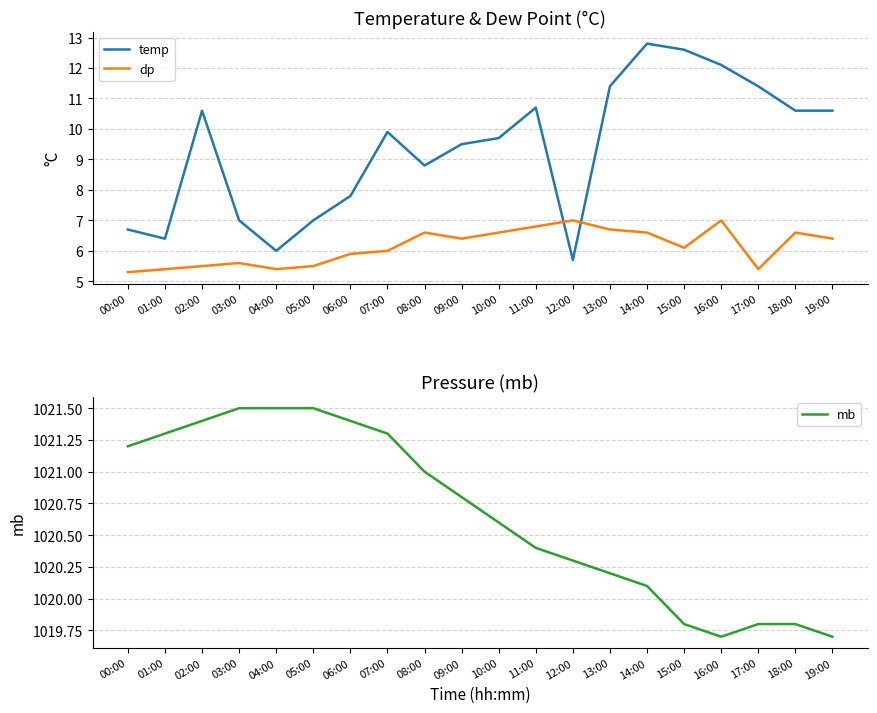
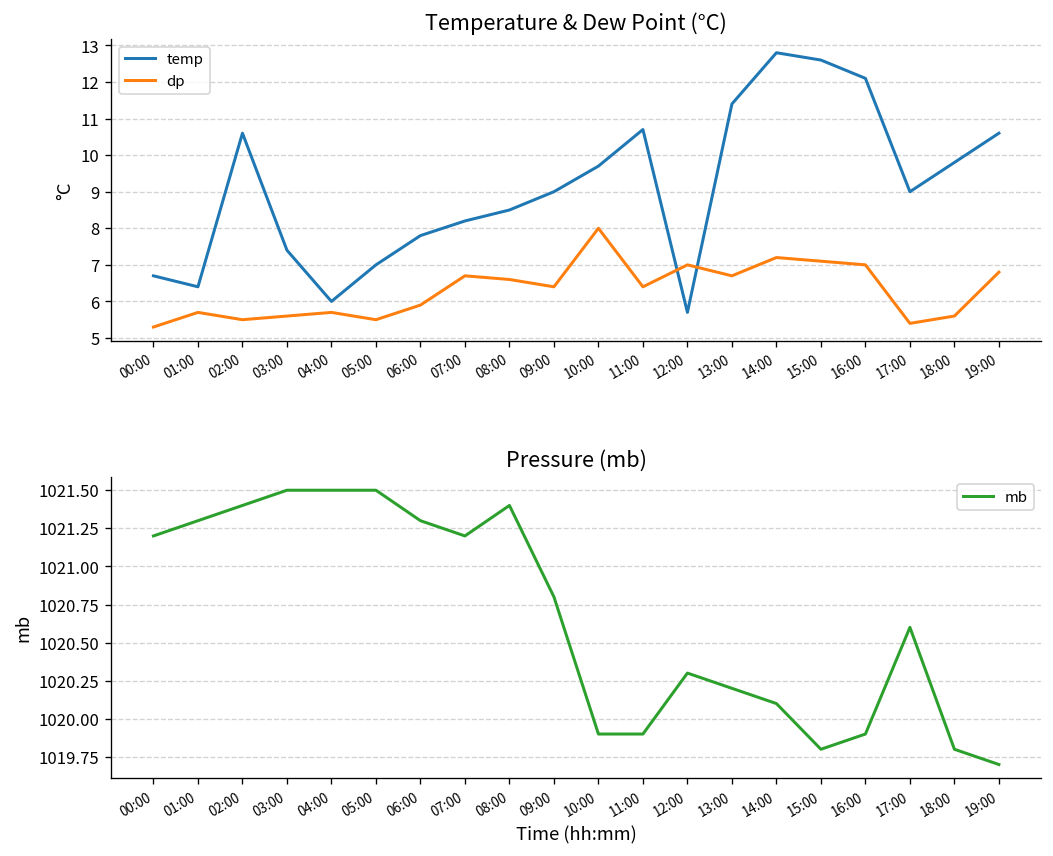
  {
    "Temperature & Dew Point (°C)": {
      "temp": {
        "00:00": 6.7,
        "01:00": 6.4,
        "02:00": 10.6,
-       "03:00": 7.0,
+       "03:00": 7.4,
        "04:00": 6.0,
        "05:00": 7.0,
        "06:00": 7.8,
-       "07:00": 9.9,
-       "08:00": 8.8,
-       "09:00": 9.5,
+       "07:00": 8.2,
+       "08:00": 8.5,
+       "09:00": 9.0,
        "10:00": 9.7,
        "11:00": 10.7,
        "12:00": 5.7,
        "13:00": 11.4,
        "14:00": 12.8,
        "15:00": 12.6,
        "16:00": 12.1,
-       "17:00": 11.4,
-       "18:00": 10.6,
+       "17:00": 9.0,
+       "18:00": 9.8,
        "19:00": 10.6
      },
      "dp": {
        "00:00": 5.3,
-       "01:00": 5.4,
+       "01:00": 5.7,
        "02:00": 5.5,
        "03:00": 5.6,
-       "04:00": 5.4,
+       "04:00": 5.7,
        "05:00": 5.5,
        "06:00": 5.9,
-       "07:00": 6.0,
+       "07:00": 6.7,
        "08:00": 6.6,
        "09:00": 6.4,
-       "10:00": 6.6,
-       "11:00": 6.8,
+       "10:00": 8.0,
+       "11:00": 6.4,
        "12:00": 7.0,
        "13:00": 6.7,
-       "14:00": 6.6,
-       "15:00": 6.1,
+       "14:00": 7.2,
+       "15:00": 7.1,
        "16:00": 7.0,
        "17:00": 5.4,
-       "18:00": 6.6,
-       "19:00": 6.4
+       "18:00": 5.6,
+       "19:00": 6.8
      }
    },
    "Pressure (mb)": {
      "00:00": 1021.2,
      "01:00": 1021.3,
      "02:00": 1021.4,
      "03:00": 1021.5,
      "04:00": 1021.5,
      "05:00": 1021.5,
-     "06:00": 1021.4,
-     "07:00": 1021.3,
-     "08:00": 1021.0,
+     "06:00": 1021.3,
+     "07:00": 1021.2,
+     "08:00": 1021.4,
      "09:00": 1020.8,
-     "10:00": 1020.6,
-     "11:00": 1020.4,
+     "10:00": 1019.9,
+     "11:00": 1019.9,
      "12:00": 1020.3,
      "13:00": 1020.2,
      "14:00": 1020.1,
      "15:00": 1019.8,
-     "16:00": 1019.7,
-     "17:00": 1019.8,
+     "16:00": 1019.9,
+     "17:00": 1020.6,
      "18:00": 1019.8,
      "19:00": 1019.7
    }
  }
